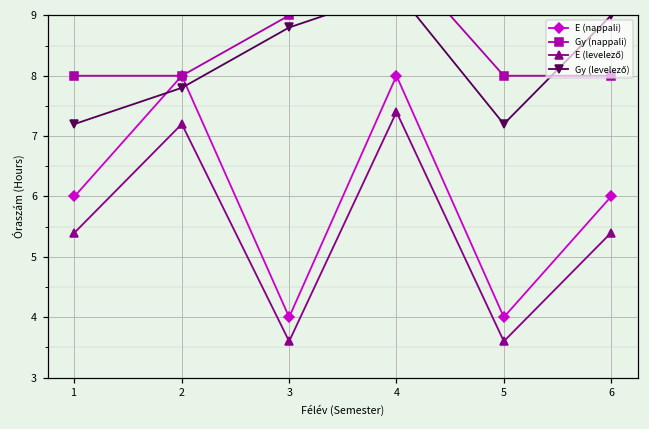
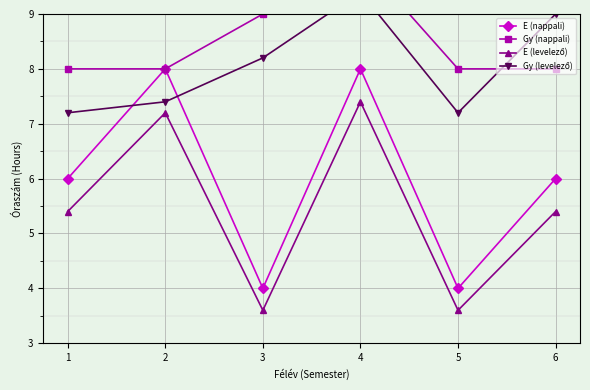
  {
    "Gy (levelező)": {
      "1": 7.2,
-     "2": 7.8,
-     "3": 8.8,
+     "2": 7.4,
+     "3": 8.2,
      "5": 7.2,
      "6": 9.0
    }
  }
